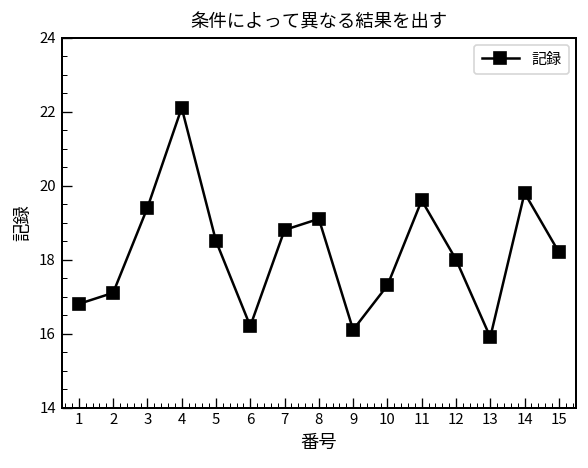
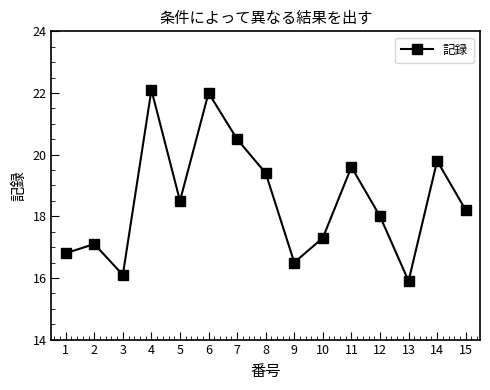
  {
    "1": 16.8,
    "2": 17.1,
-   "3": 19.4,
+   "3": 16.1,
    "4": 22.1,
    "5": 18.5,
-   "6": 16.2,
-   "7": 18.8,
-   "8": 19.1,
-   "9": 16.1,
+   "6": 22.0,
+   "7": 20.5,
+   "8": 19.4,
+   "9": 16.5,
    "10": 17.3,
    "11": 19.6,
    "12": 18.0,
    "13": 15.9,
    "14": 19.8,
    "15": 18.2
  }
